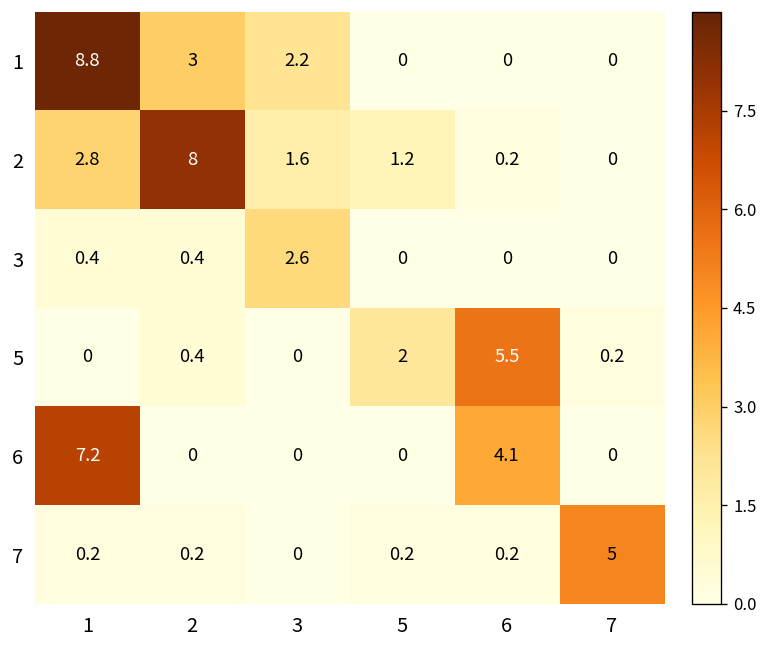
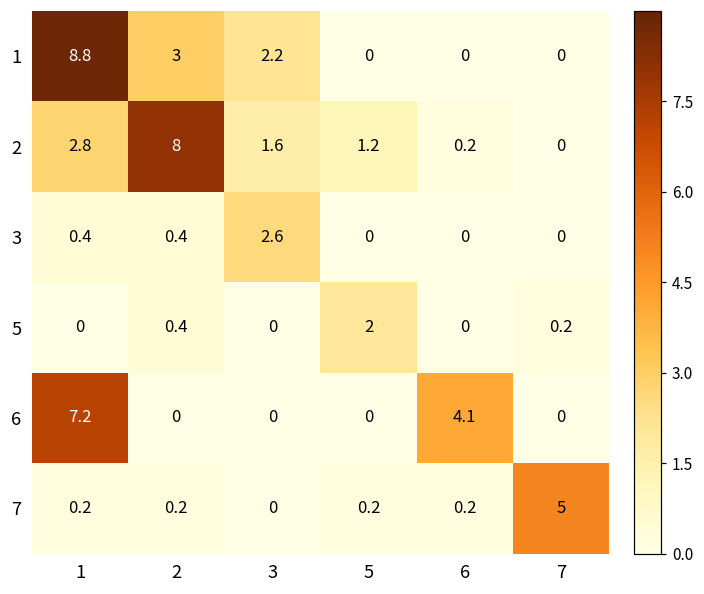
  {
    "1": {
      "1": 8.8,
      "2": 3,
      "3": 2.2,
      "5": 0,
      "6": 0,
      "7": 0
    },
    "2": {
      "1": 2.8,
      "2": 8,
      "3": 1.6,
      "5": 1.2,
      "6": 0.2,
      "7": 0
    },
    "3": {
      "1": 0.4,
      "2": 0.4,
      "3": 2.6,
      "5": 0,
      "6": 0,
      "7": 0
    },
    "5": {
      "1": 0,
      "2": 0.4,
      "3": 0,
      "5": 2,
-     "6": 5.5,
+     "6": 0,
      "7": 0.2
    },
    "6": {
      "1": 7.2,
      "2": 0,
      "3": 0,
      "5": 0,
      "6": 4.1,
      "7": 0
    },
    "7": {
      "1": 0.2,
      "2": 0.2,
      "3": 0,
      "5": 0.2,
      "6": 0.2,
      "7": 5
    }
  }
